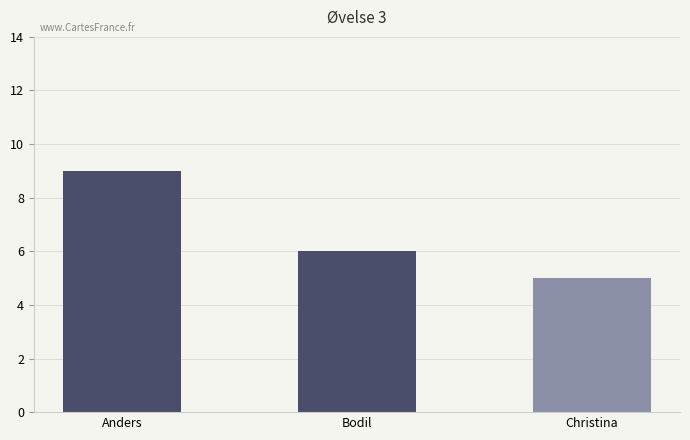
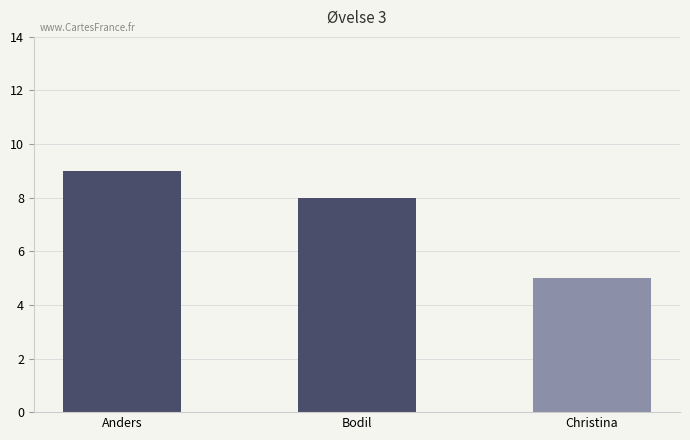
  {
    "Anders": 9,
-   "Bodil": 6,
+   "Bodil": 8,
    "Christina": 5
  }
